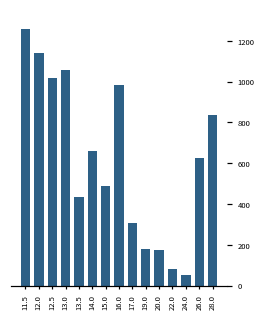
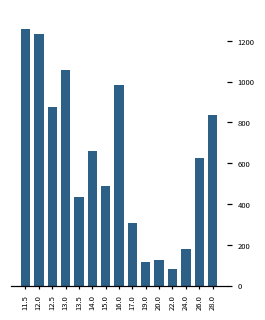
  {
    "11.5": 1260,
-   "12.0": 1140,
-   "12.5": 1020,
+   "12.0": 1230,
+   "12.5": 880,
    "13.0": 1060,
    "13.5": 430,
    "14.0": 660,
    "15.0": 490,
    "16.0": 980,
    "17.0": 310,
-   "19.0": 180,
-   "20.0": 170,
+   "19.0": 120,
+   "20.0": 120,
    "22.0": 80,
-   "24.0": 50,
+   "24.0": 180,
    "26.0": 630,
    "28.0": 840
  }
